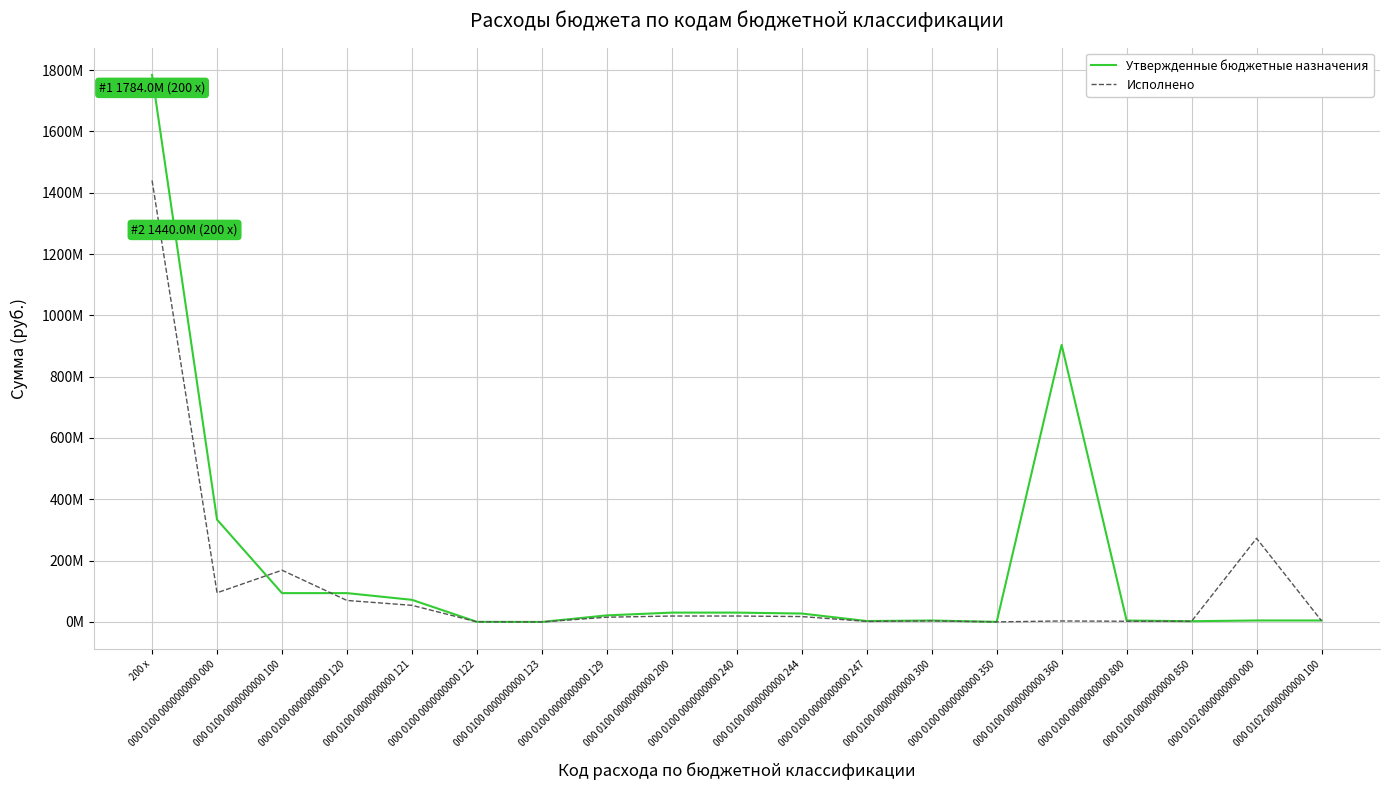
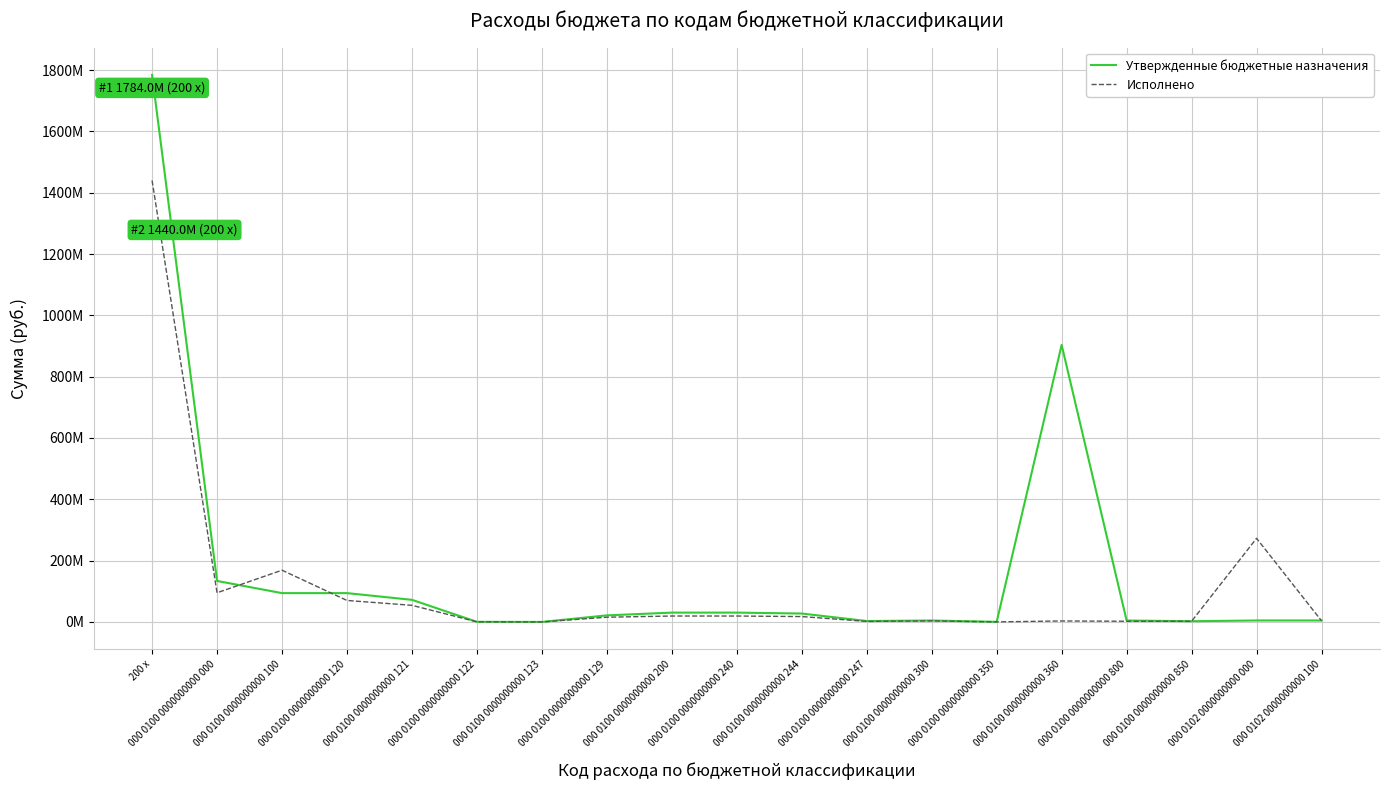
  {
    "Утвержденные бюджетные назначения": {
-     "000 0100 0000000000 000": 330000000,
+     "000 0100 0000000000 000": 130000000,
      "000 0100 0000000000 100": 90000000,
      "000 0100 0000000000 120": 90000000,
      "000 0100 0000000000 121": 70000000,
      "000 0100 0000000000 200": 30000000,
      "000 0100 0000000000 240": 30000000,
      "000 0100 0000000000 244": 30000000,
      "000 0100 0000000000 360": 900000000,
      "000 0102 0000000000 000": 0
    },
    "Исполнено": {
      "200 x": 1440000000,
      "000 0100 0000000000 000": 100000000,
      "000 0100 0000000000 100": 170000000,
      "000 0100 0000000000 120": 70000000,
      "000 0100 0000000000 121": 50000000,
      "000 0100 0000000000 200": 20000000,
      "000 0100 0000000000 240": 20000000,
      "000 0100 0000000000 244": 20000000,
      "000 0100 0000000000 360": 0,
      "000 0102 0000000000 000": 270000000
    }
  }
